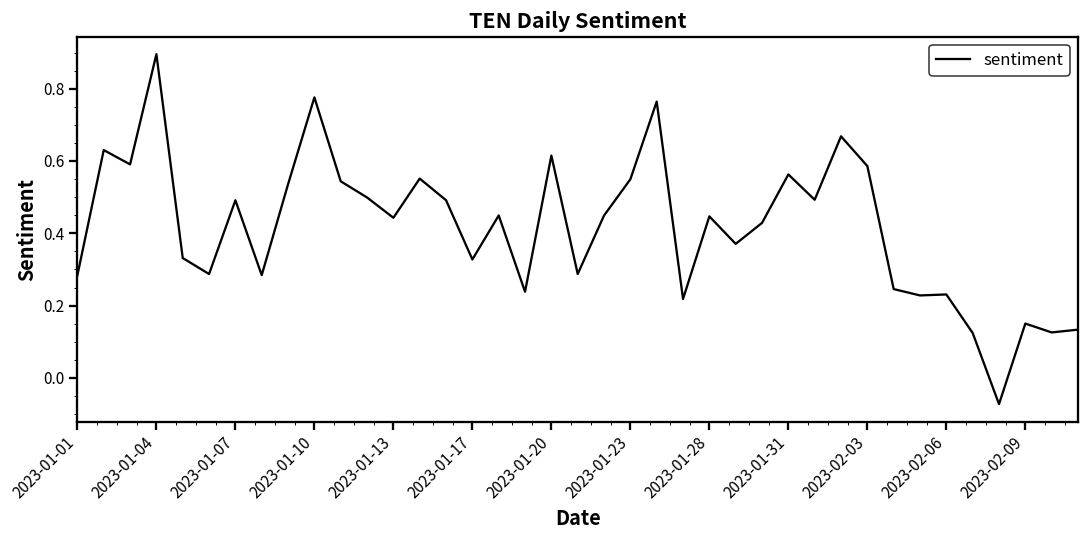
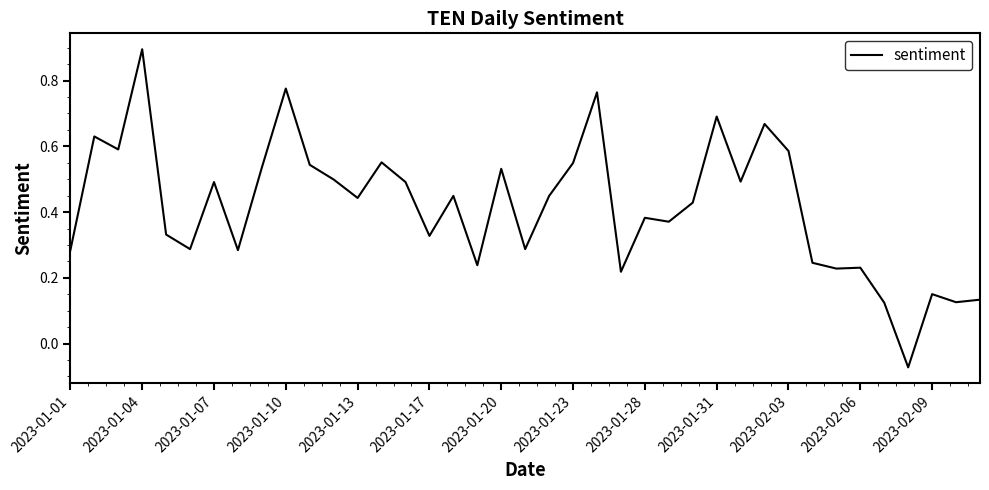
  {
    "2023-01-01": 0.28,
    "2023-01-04": 0.90,
    "2023-01-07": 0.49,
    "2023-01-10": 0.78,
    "2023-01-13": 0.44,
    "2023-01-17": 0.33,
-   "2023-01-20": 0.61,
+   "2023-01-20": 0.53,
    "2023-01-23": 0.55,
-   "2023-01-28": 0.45,
-   "2023-01-31": 0.56,
+   "2023-01-28": 0.38,
+   "2023-01-31": 0.69,
    "2023-02-03": 0.59,
    "2023-02-06": 0.23,
    "2023-02-09": 0.15
  }
